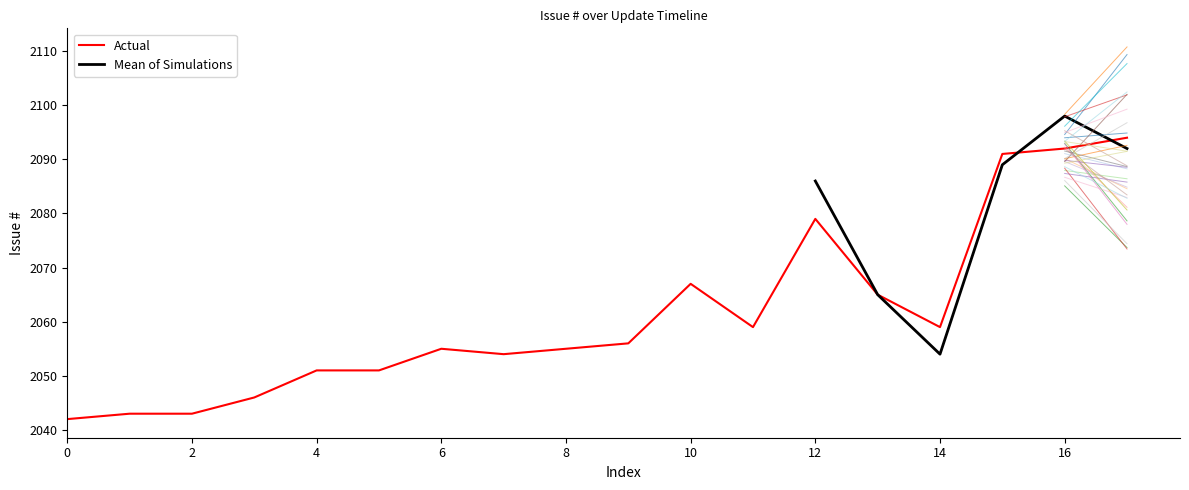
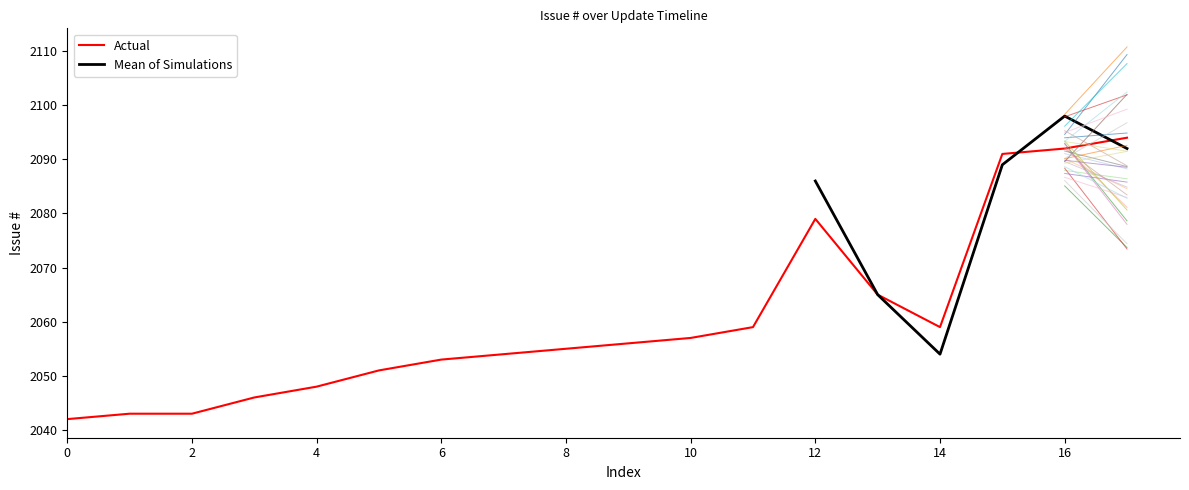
  {
    "Actual": {
      "0": 2042,
      "2": 2043,
-     "4": 2051,
-     "6": 2055,
+     "4": 2048,
+     "6": 2053,
      "8": 2055,
-     "10": 2067,
+     "10": 2057,
      "12": 2079,
      "14": 2059
    },
    "Mean of Simulations": {
      "12": 2086,
      "14": 2054
    }
  }
